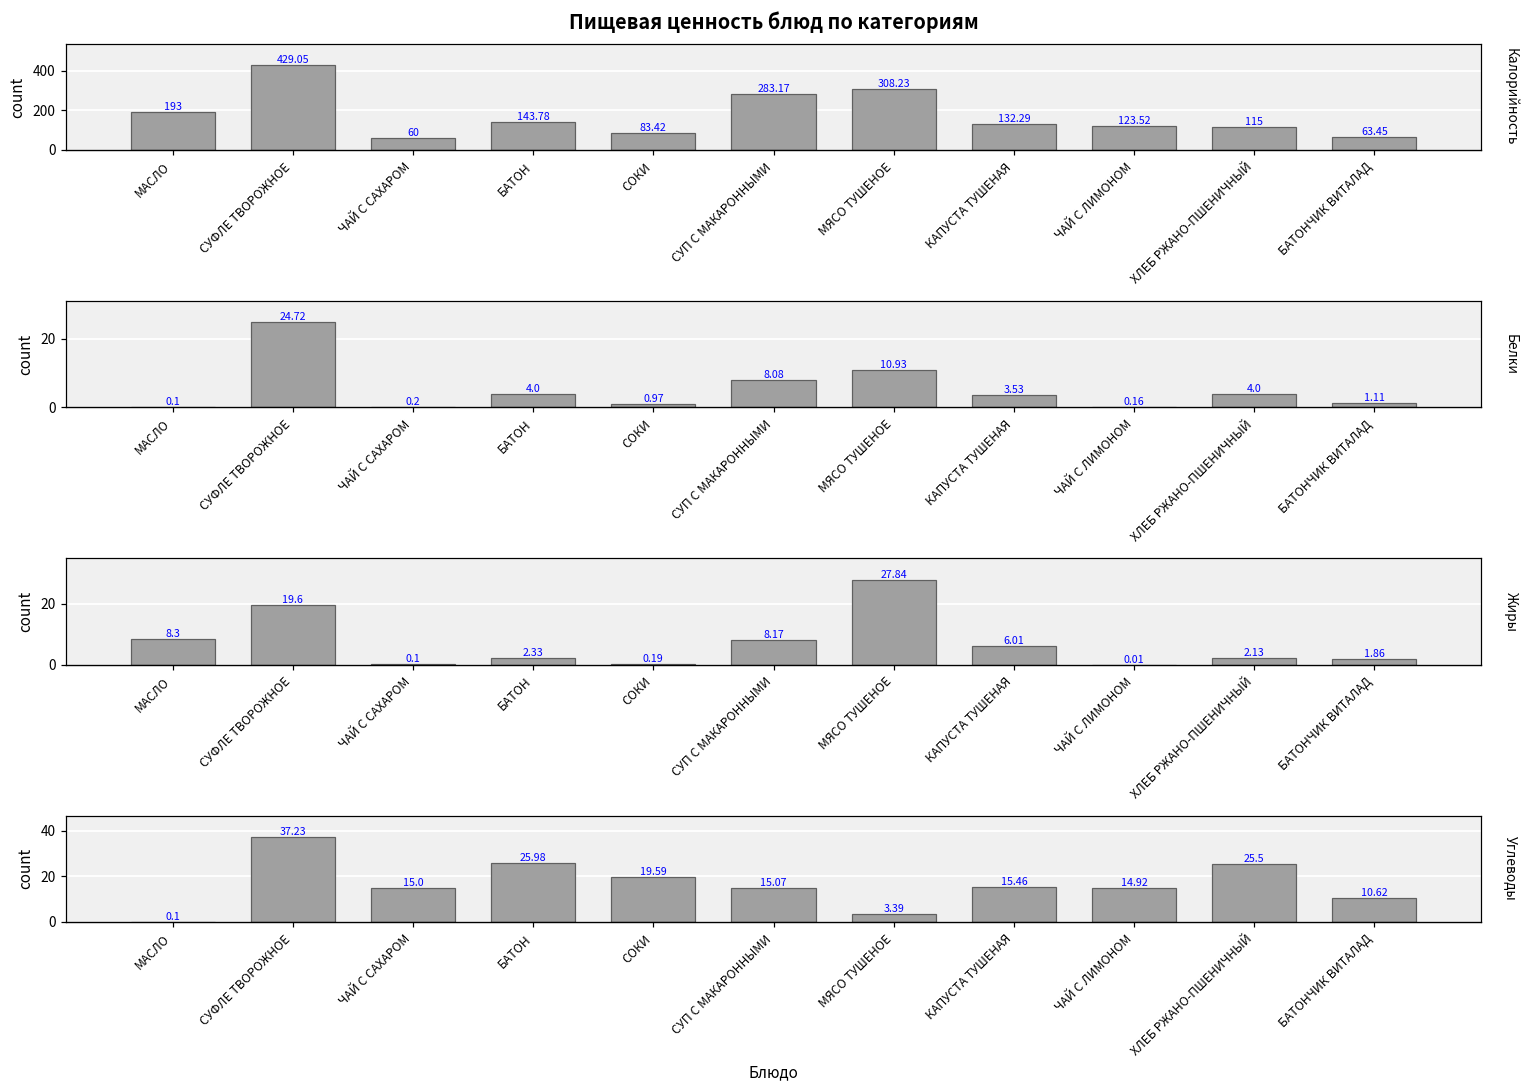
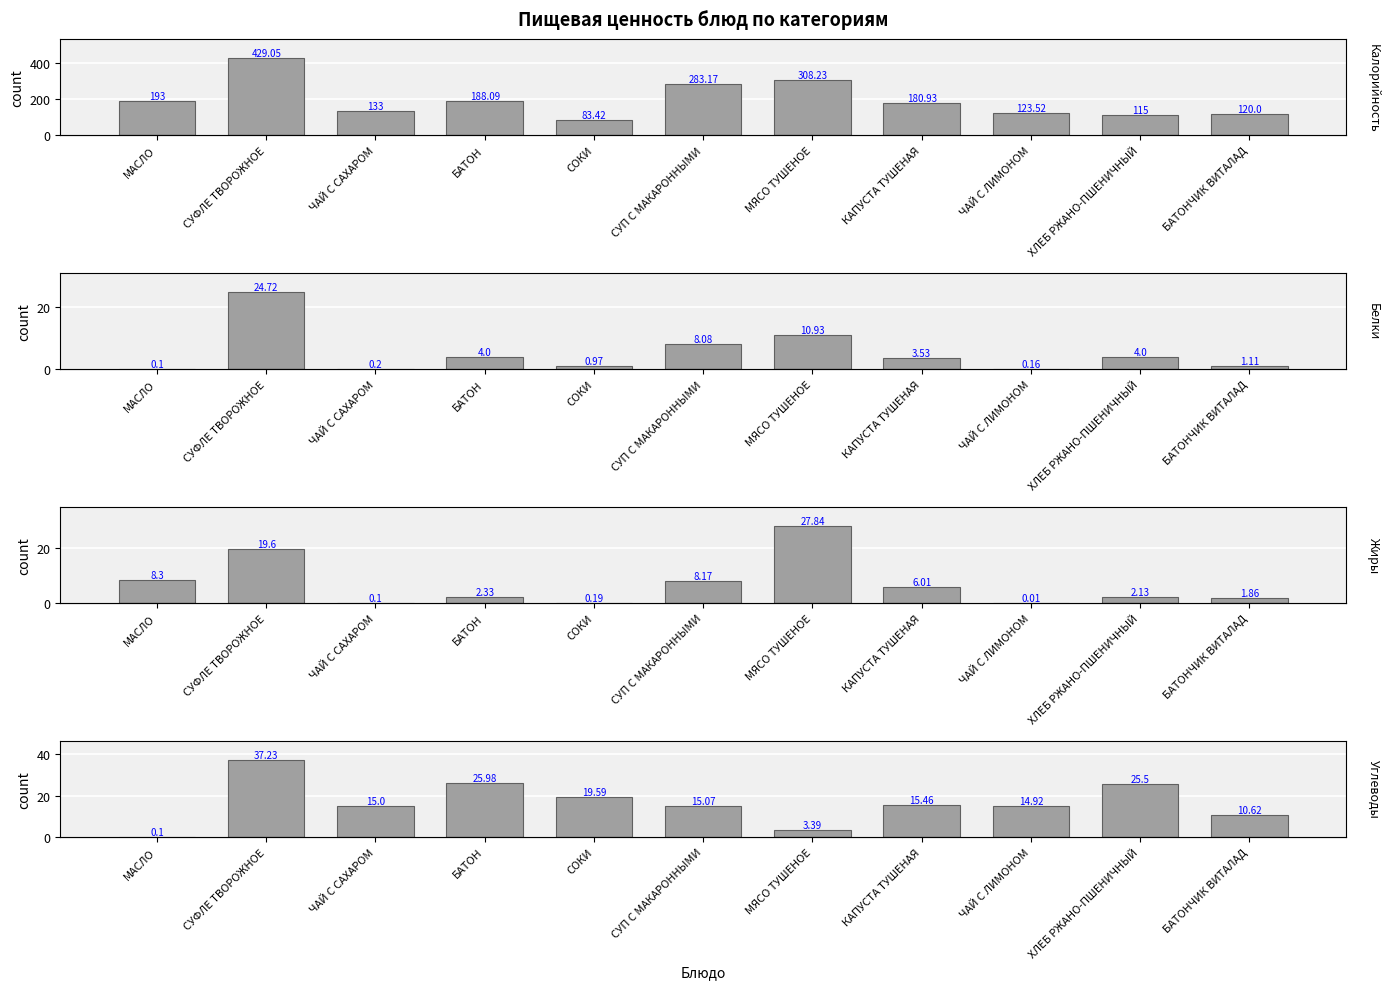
  {
    "Пищевая ценность блюд по категориям": {
      "МАСЛО": 193,
      "СУФЛЕ ТВОРОЖНОЕ": 429.05,
-     "ЧАЙ С САХАРОМ": 60,
-     "БАТОН": 143.78,
+     "ЧАЙ С САХАРОМ": 133,
+     "БАТОН": 188.09,
      "СОКИ": 83.42,
      "СУП С МАКАРОННЫМИ": 283.17,
      "МЯСО ТУШЕНОЕ": 308.23,
-     "КАПУСТА ТУШЕНАЯ": 132.29,
+     "КАПУСТА ТУШЕНАЯ": 180.93,
      "ЧАЙ С ЛИМОНОМ": 123.52,
      "ХЛЕБ РЖАНО-ПШЕНИЧНЫЙ": 115,
-     "БАТОНЧИК ВИТАЛАД": 63.45
+     "БАТОНЧИК ВИТАЛАД": 120.0
    }
  }
